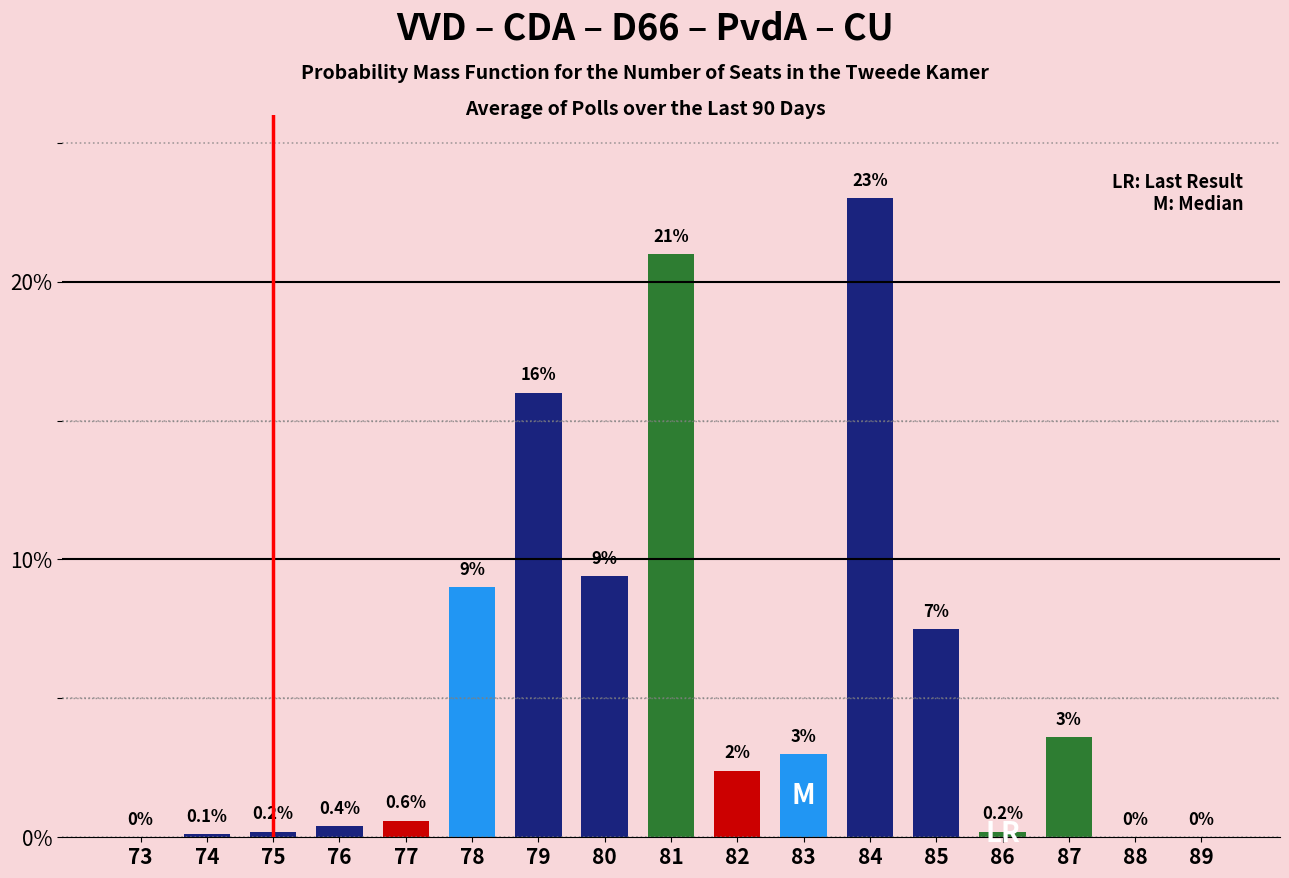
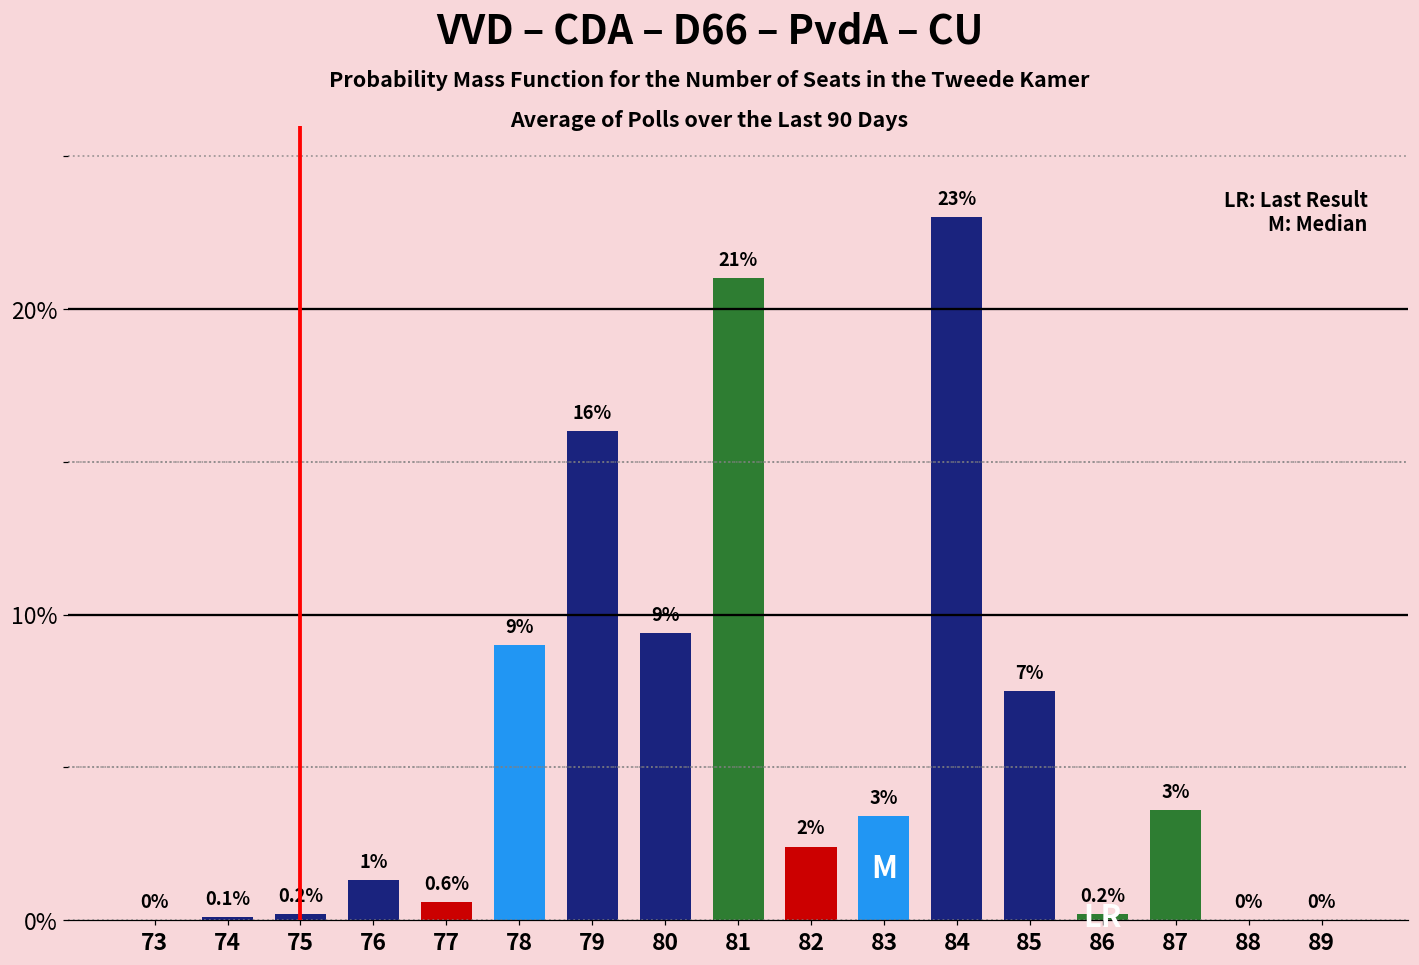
  {
    "73": "0%",
    "74": "0.1%",
    "75": "0.2%",
-   "76": "0.4%",
+   "76": "1%",
    "77": "0.6%",
    "78": "9%",
    "79": "16%",
    "80": "9%",
    "81": "21%",
    "82": "2%",
-   "83": "3.0%",
+   "83": "3.4%",
    "84": "23%",
    "85": "7%",
    "86": "0.2%",
    "88": "0%",
    "89": "0%"
  }
